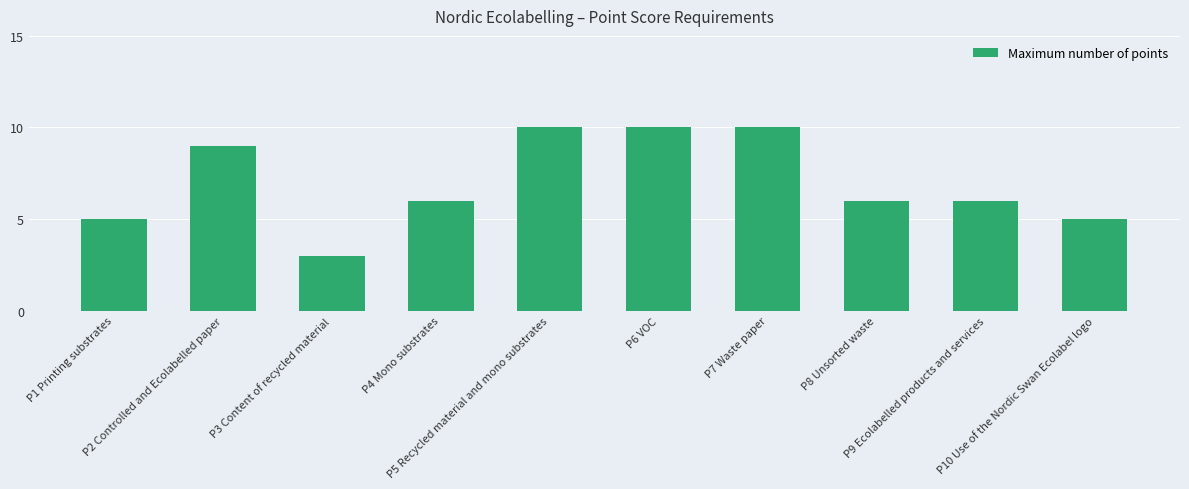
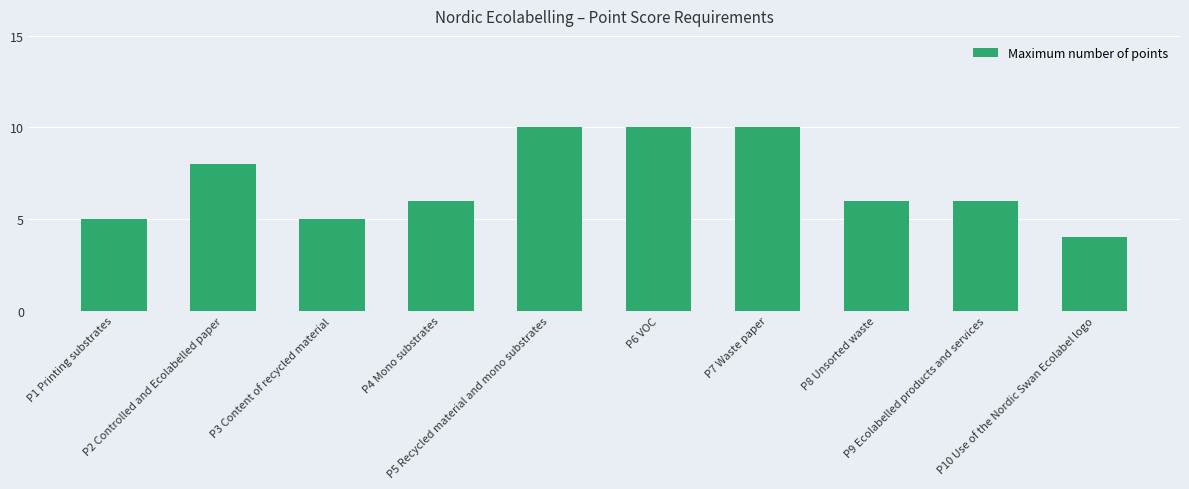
  {
    "P1 Printing substrates": 5,
-   "P2 Controlled and Ecolabelled paper": 9,
-   "P3 Content of recycled material": 3,
+   "P2 Controlled and Ecolabelled paper": 8,
+   "P3 Content of recycled material": 5,
    "P4 Mono substrates": 6,
    "P5 Recycled material and mono substrates": 10,
    "P6 VOC": 10,
    "P7 Waste paper": 10,
    "P8 Unsorted waste": 6,
    "P9 Ecolabelled products and services": 6,
-   "P10 Use of the Nordic Swan Ecolabel logo": 5
+   "P10 Use of the Nordic Swan Ecolabel logo": 4
  }
